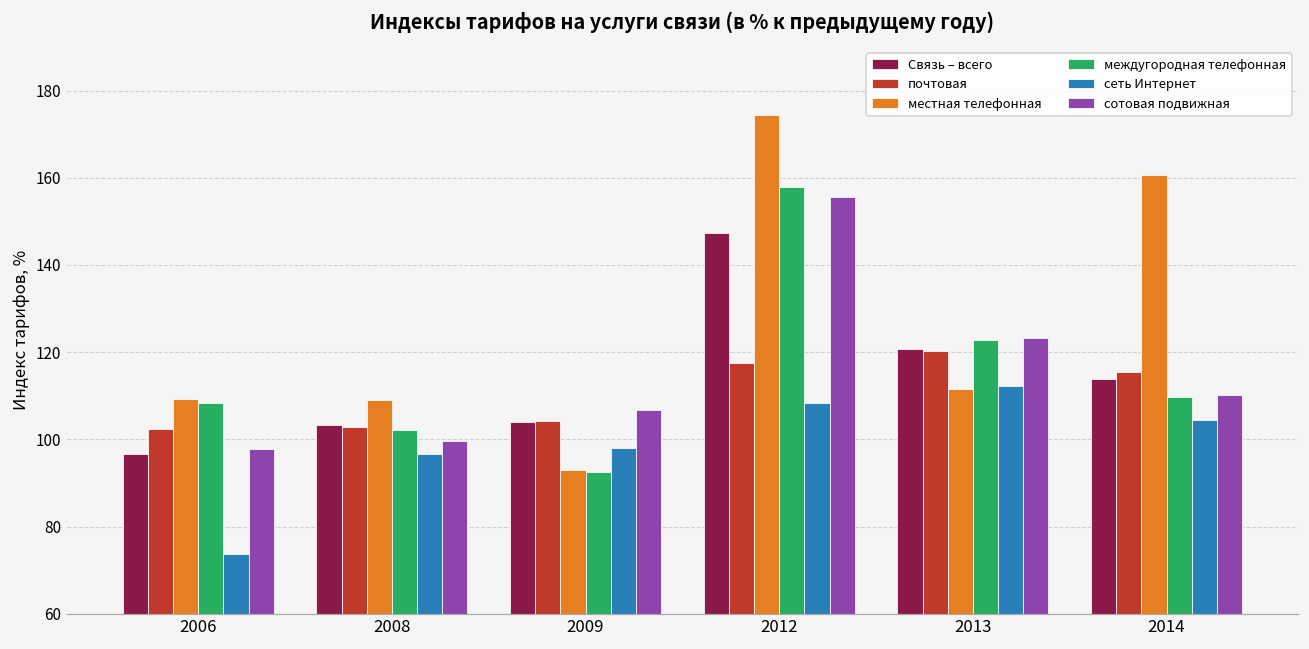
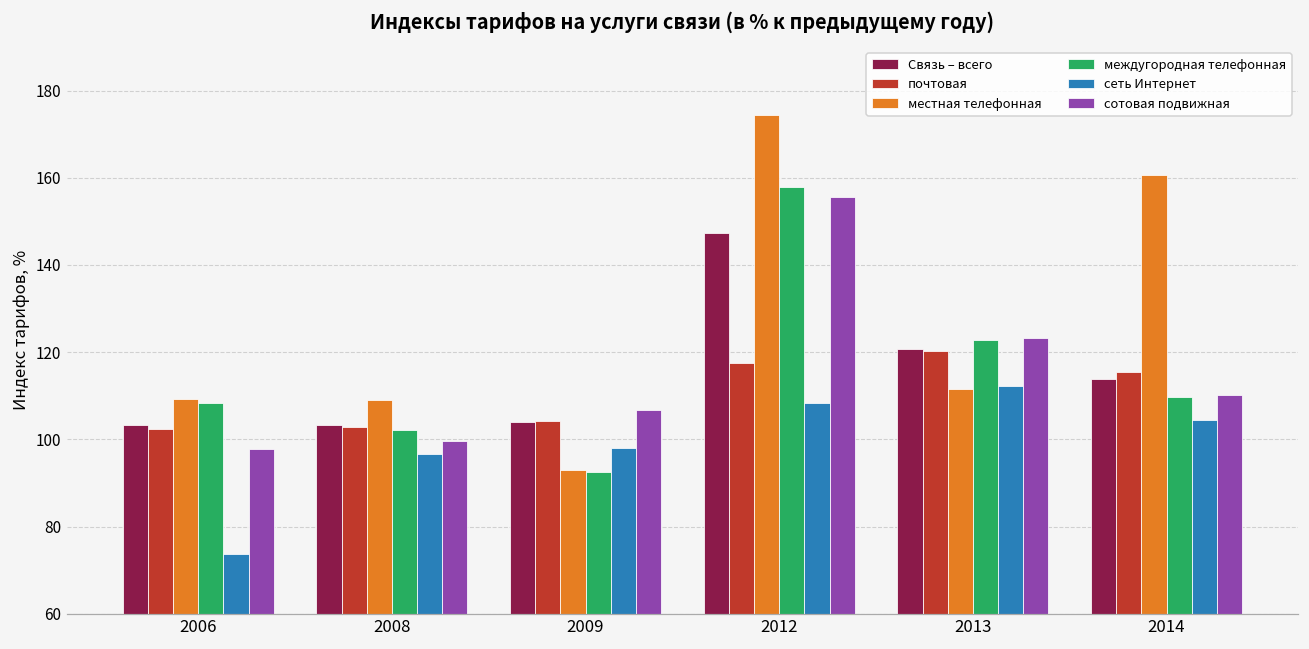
  {
    "Связь – всего": {
-     "2006": 97,
+     "2006": 103,
      "2008": 103,
      "2009": 104,
      "2012": 147,
      "2013": 121,
      "2014": 114
    },
    "почтовая": {
      "2006": 102,
      "2008": 103,
      "2009": 104,
      "2012": 118,
      "2013": 120,
      "2014": 115
    },
    "местная телефонная": {
      "2006": 109,
      "2008": 109,
      "2009": 93,
      "2012": 174,
      "2013": 112,
      "2014": 161
    },
    "междугородная телефонная": {
      "2006": 108,
      "2008": 102,
      "2009": 93,
      "2012": 158,
      "2013": 123,
      "2014": 110
    },
    "сеть Интернет": {
      "2006": 74,
      "2008": 97,
      "2009": 98,
      "2012": 108,
      "2013": 112,
      "2014": 105
    },
    "сотовая подвижная": {
      "2006": 98,
      "2008": 100,
      "2009": 107,
      "2012": 156,
      "2013": 123,
      "2014": 110
    }
  }
